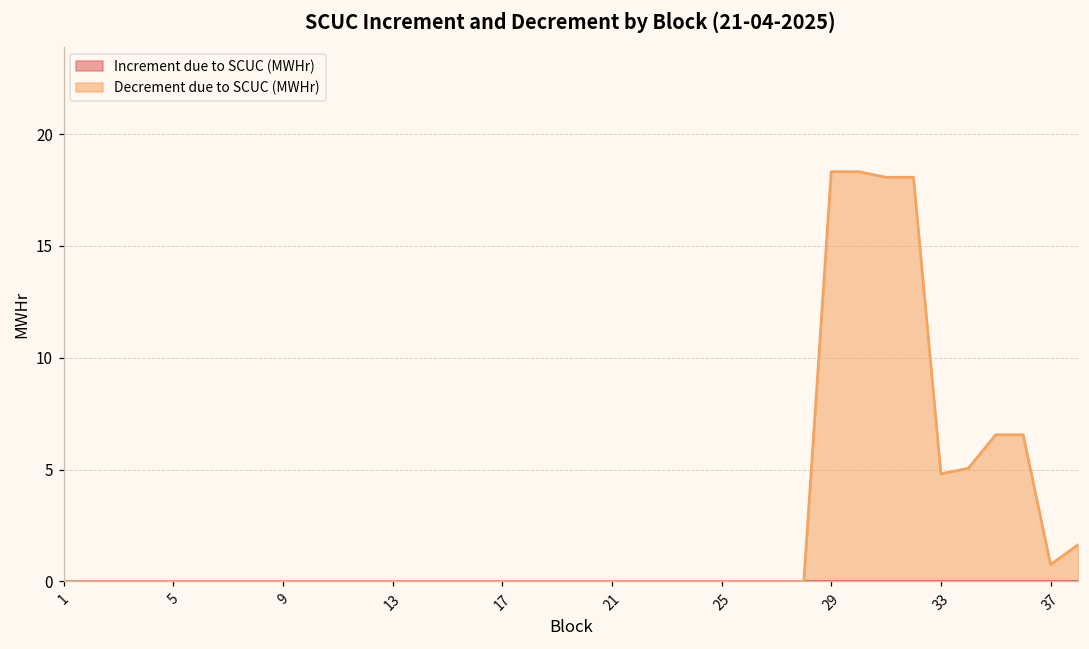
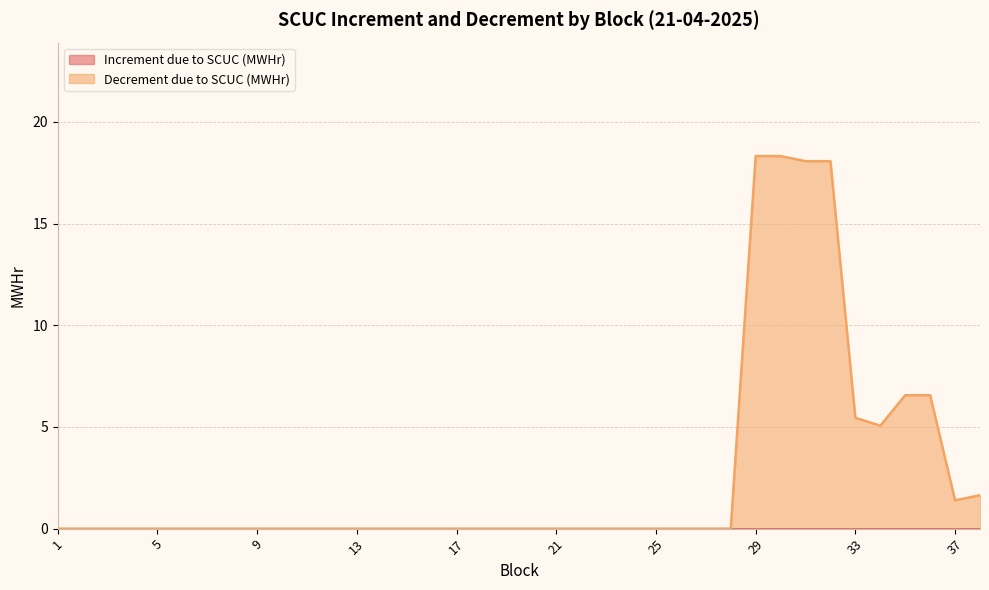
  {
    "Increment due to SCUC (MWHr)": {
      "29": 0.0,
      "33": 0.0,
      "37": 0.0
    },
    "Decrement due to SCUC (MWHr)": {
      "29": 18.3,
-     "33": 4.8,
-     "37": 0.8
+     "33": 5.5,
+     "37": 1.4
    }
  }
